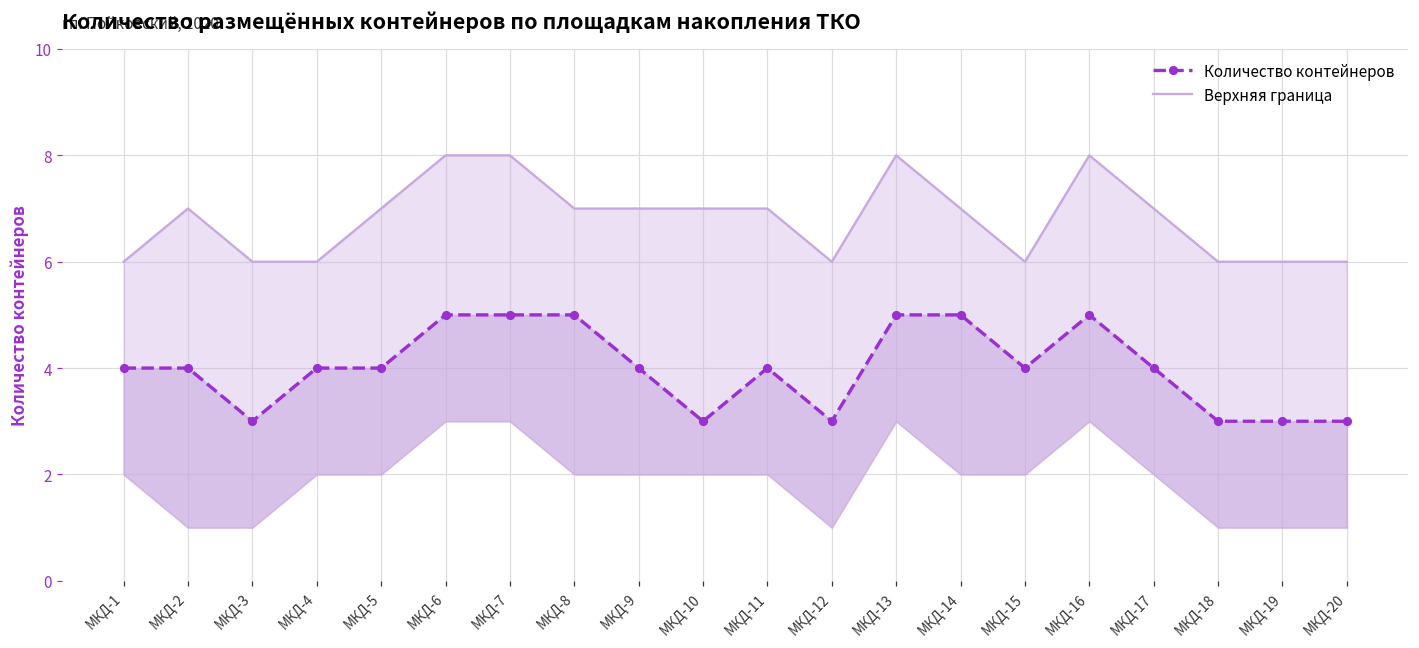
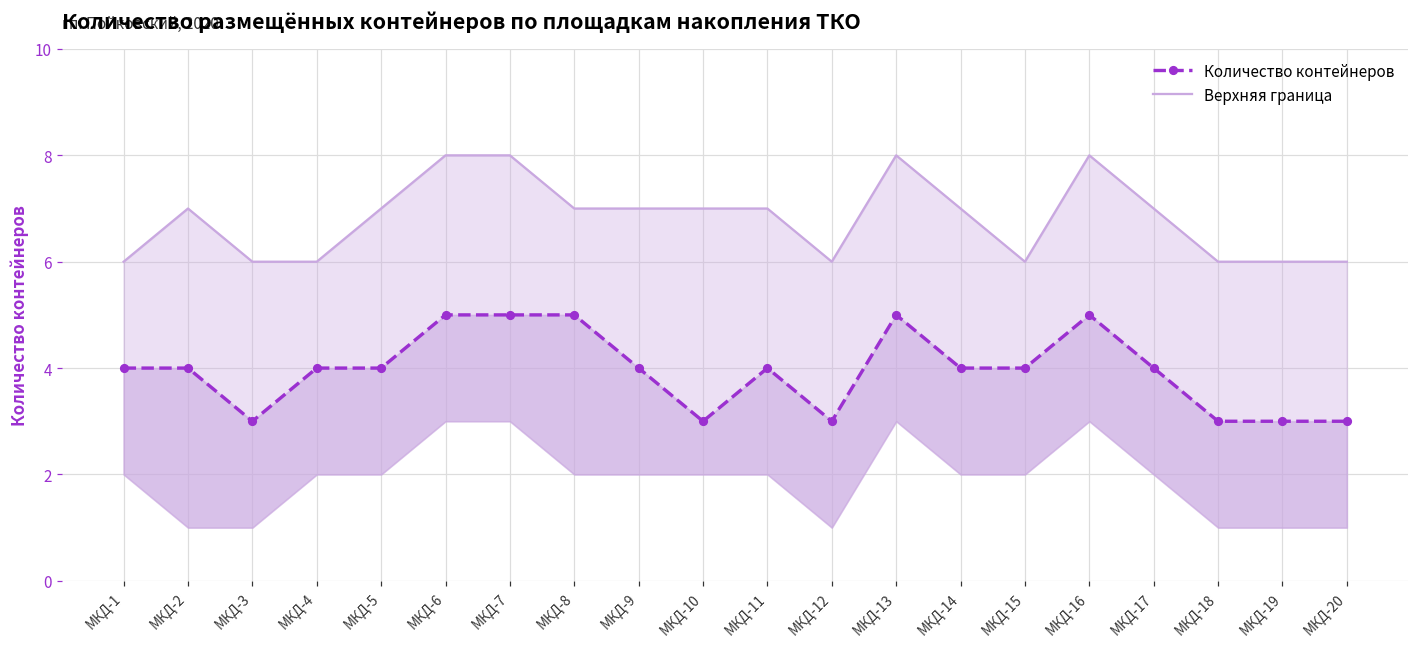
  {
    "Количество контейнеров": {
      "МКД-1": 4,
      "МКД-2": 4,
      "МКД-3": 3,
      "МКД-4": 4,
      "МКД-5": 4,
      "МКД-6": 5,
      "МКД-7": 5,
      "МКД-8": 5,
      "МКД-9": 4,
      "МКД-10": 3,
      "МКД-11": 4,
      "МКД-12": 3,
      "МКД-13": 5,
-     "МКД-14": 5,
+     "МКД-14": 4,
      "МКД-15": 4,
      "МКД-16": 5,
      "МКД-17": 4,
      "МКД-18": 3,
      "МКД-19": 3,
      "МКД-20": 3
    },
    "Верхняя граница": {
      "МКД-1": 6,
      "МКД-2": 7,
      "МКД-3": 6,
      "МКД-4": 6,
      "МКД-5": 7,
      "МКД-6": 8,
      "МКД-7": 8,
      "МКД-8": 7,
      "МКД-9": 7,
      "МКД-10": 7,
      "МКД-11": 7,
      "МКД-12": 6,
      "МКД-13": 8,
      "МКД-14": 7,
      "МКД-15": 6,
      "МКД-16": 8,
      "МКД-17": 7,
      "МКД-18": 6,
      "МКД-19": 6,
      "МКД-20": 6
    }
  }
